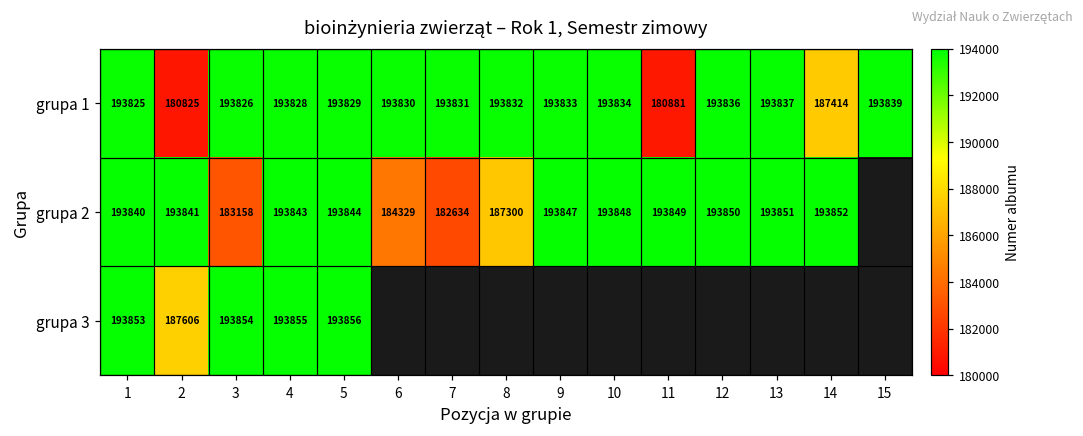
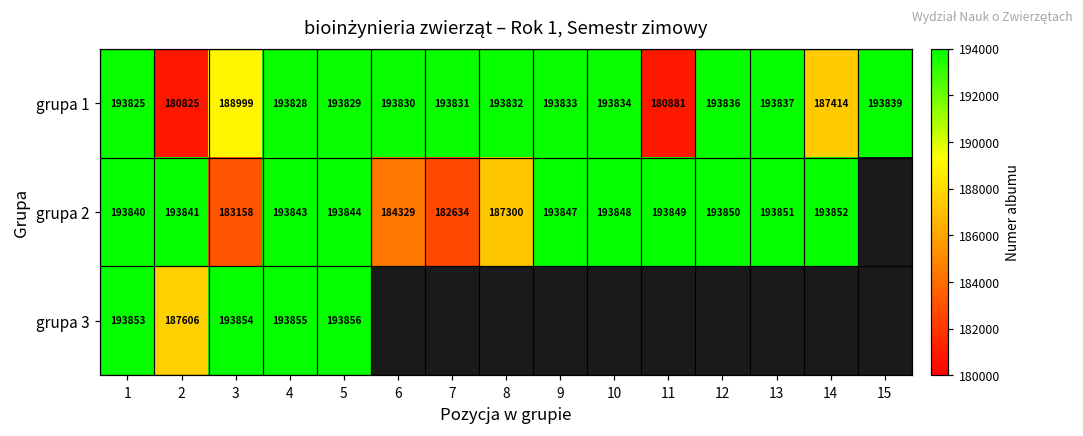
  {
    "grupa 1": {
      "1": 193825,
      "2": 180825,
-     "3": 193826,
+     "3": 188999,
      "4": 193828,
      "5": 193829,
      "6": 193830,
      "7": 193831,
      "8": 193832,
      "9": 193833,
      "10": 193834,
      "11": 180881,
      "12": 193836,
      "13": 193837,
      "14": 187414,
      "15": 193839
    },
    "grupa 2": {
      "1": 193840,
      "2": 193841,
      "3": 183158,
      "4": 193843,
      "5": 193844,
      "6": 184329,
      "7": 182634,
      "8": 187300,
      "9": 193847,
      "10": 193848,
      "11": 193849,
      "12": 193850,
      "13": 193851,
      "14": 193852
    },
    "grupa 3": {
      "1": 193853,
      "2": 187606,
      "3": 193854,
      "4": 193855,
      "5": 193856
    }
  }
